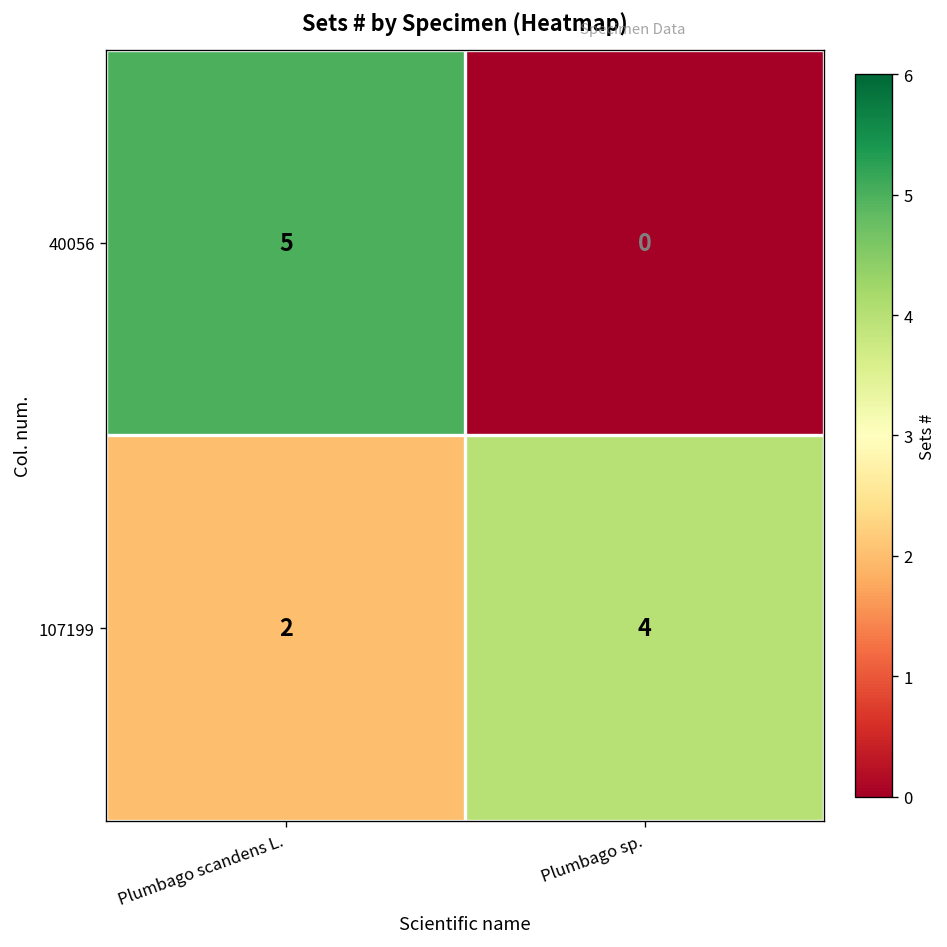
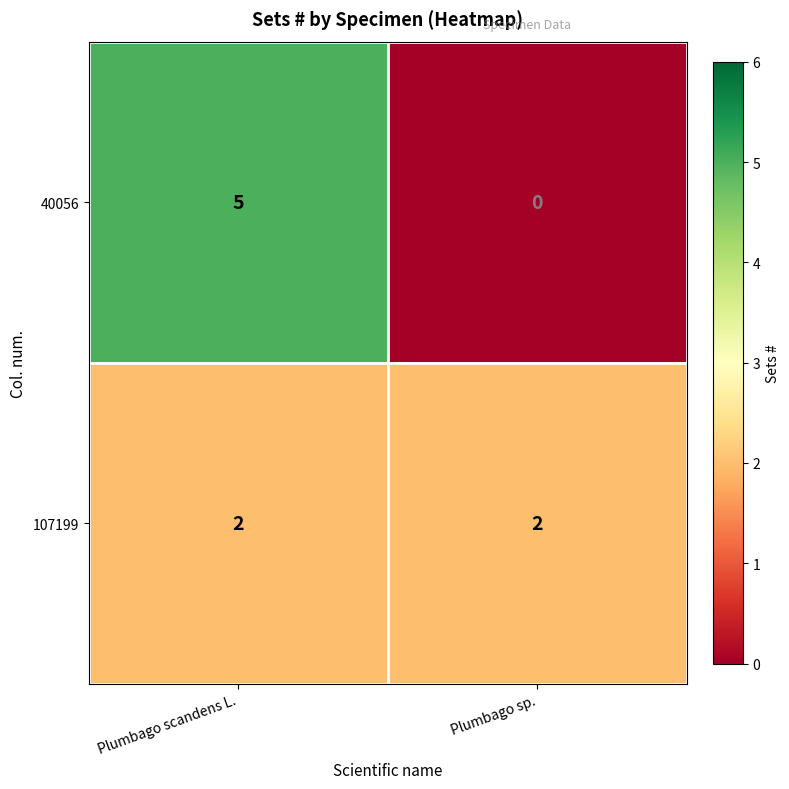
  {
    "40056": {
      "Plumbago scandens L.": 5,
      "Plumbago sp.": 0
    },
    "107199": {
      "Plumbago scandens L.": 2,
-     "Plumbago sp.": 4
+     "Plumbago sp.": 2
    }
  }
